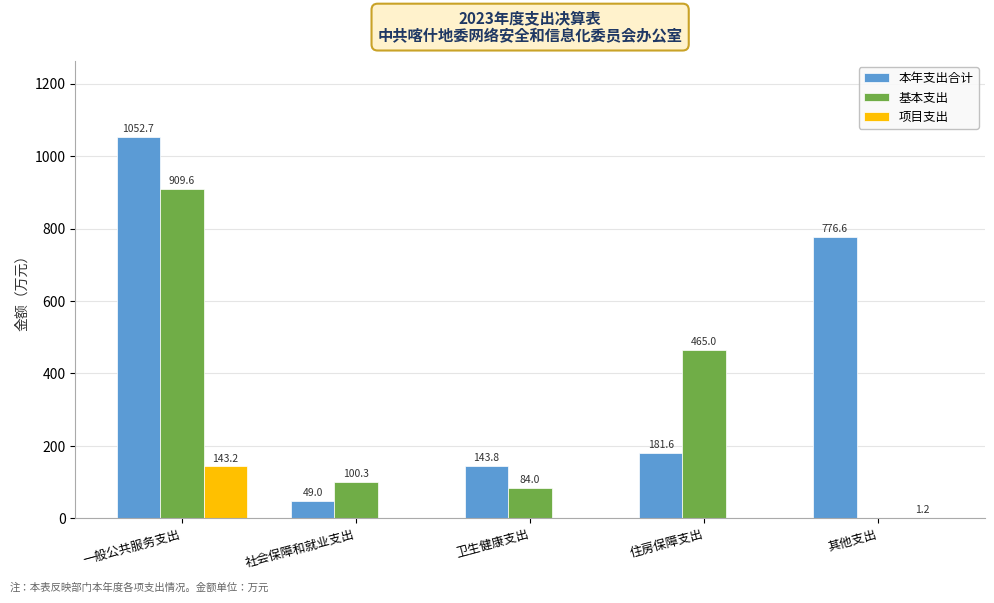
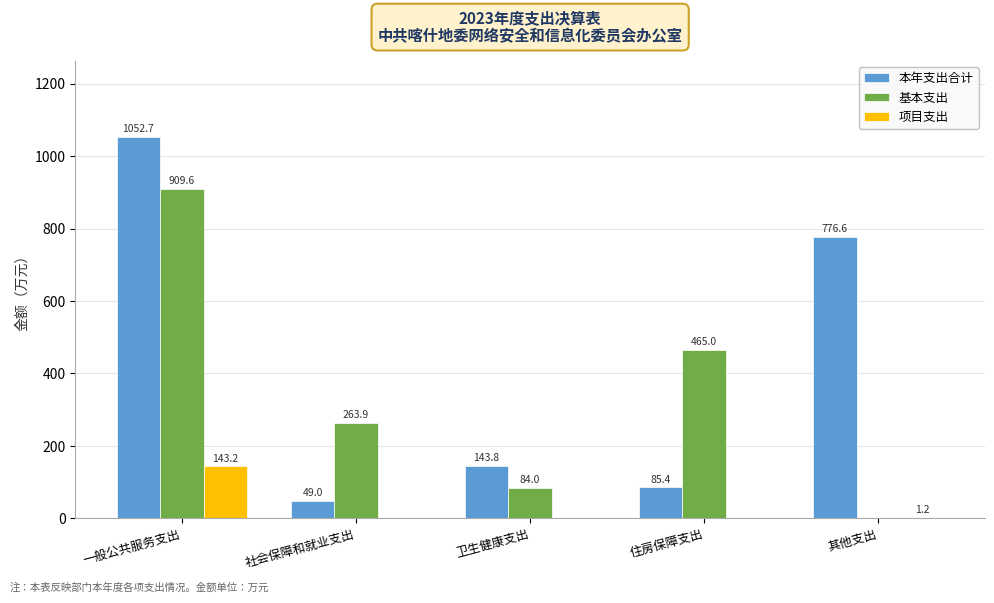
  {
    "本年支出合计": {
      "一般公共服务支出": 1052.7,
      "社会保障和就业支出": 49.0,
      "卫生健康支出": 143.8,
-     "住房保障支出": 181.6,
+     "住房保障支出": 85.4,
      "其他支出": 776.6
    },
    "基本支出": {
      "一般公共服务支出": 909.6,
-     "社会保障和就业支出": 100.3,
+     "社会保障和就业支出": 263.9,
      "卫生健康支出": 84.0,
      "住房保障支出": 465.0
    },
    "项目支出": {
      "一般公共服务支出": 143.2,
      "其他支出": 1.2
    }
  }
